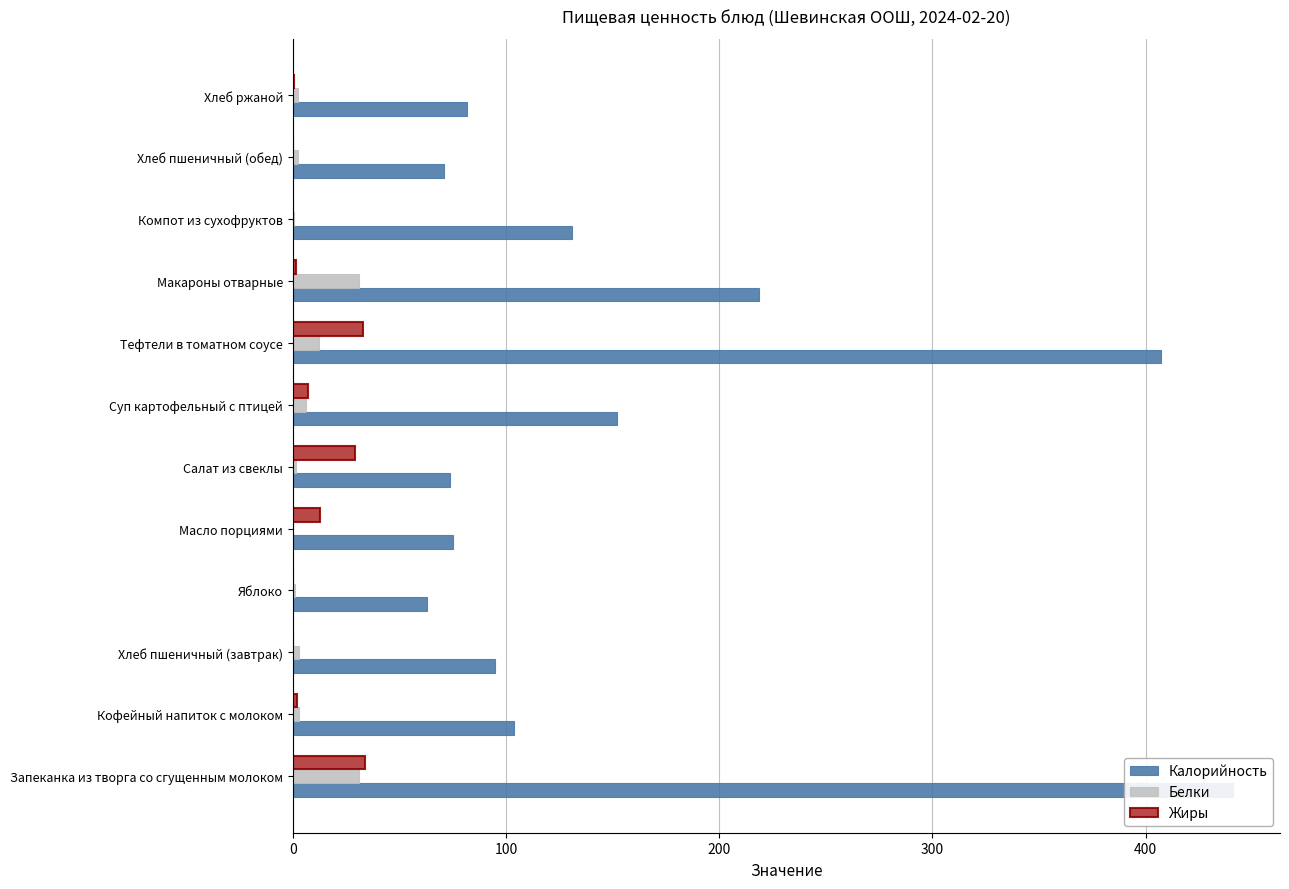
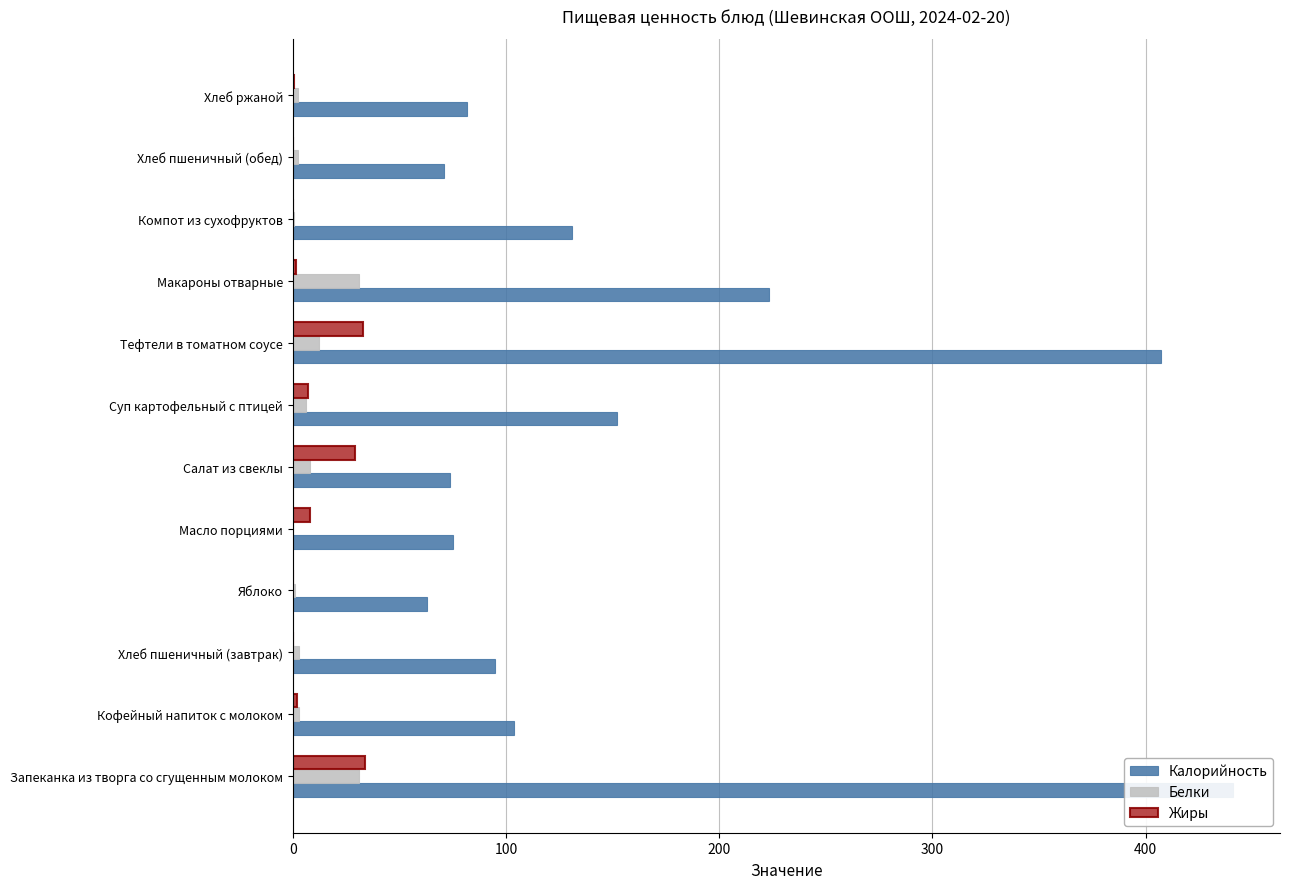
  {
    "Калорийность": {
      "Хлеб ржаной": 82,
      "Хлеб пшеничный (обед)": 71,
      "Компот из сухофруктов": 131,
-     "Макароны отварные": 219,
+     "Макароны отварные": 223,
      "Тефтели в томатном соусе": 407,
      "Суп картофельный с птицей": 152,
      "Салат из свеклы": 74,
      "Масло порциями": 75,
      "Яблоко": 63,
      "Хлеб пшеничный (завтрак)": 95,
      "Кофейный напиток с молоком": 104
    },
    "Белки": {
      "Хлеб ржаной": 3,
      "Хлеб пшеничный (обед)": 2,
      "Макароны отварные": 31,
      "Тефтели в томатном соусе": 12,
      "Суп картофельный с птицей": 6,
-     "Салат из свеклы": 1,
+     "Салат из свеклы": 8,
      "Масло порциями": 0,
      "Хлеб пшеничный (завтрак)": 3,
      "Кофейный напиток с молоком": 3,
      "Запеканка из творга со сгущенным молоком": 31
    },
    "Жиры": {
      "Макароны отварные": 2,
      "Тефтели в томатном соусе": 33,
      "Суп картофельный с птицей": 7,
      "Салат из свеклы": 29,
-     "Масло порциями": 13,
+     "Масло порциями": 8,
      "Яблоко": 0,
      "Кофейный напиток с молоком": 2,
      "Запеканка из творга со сгущенным молоком": 34
    }
  }
